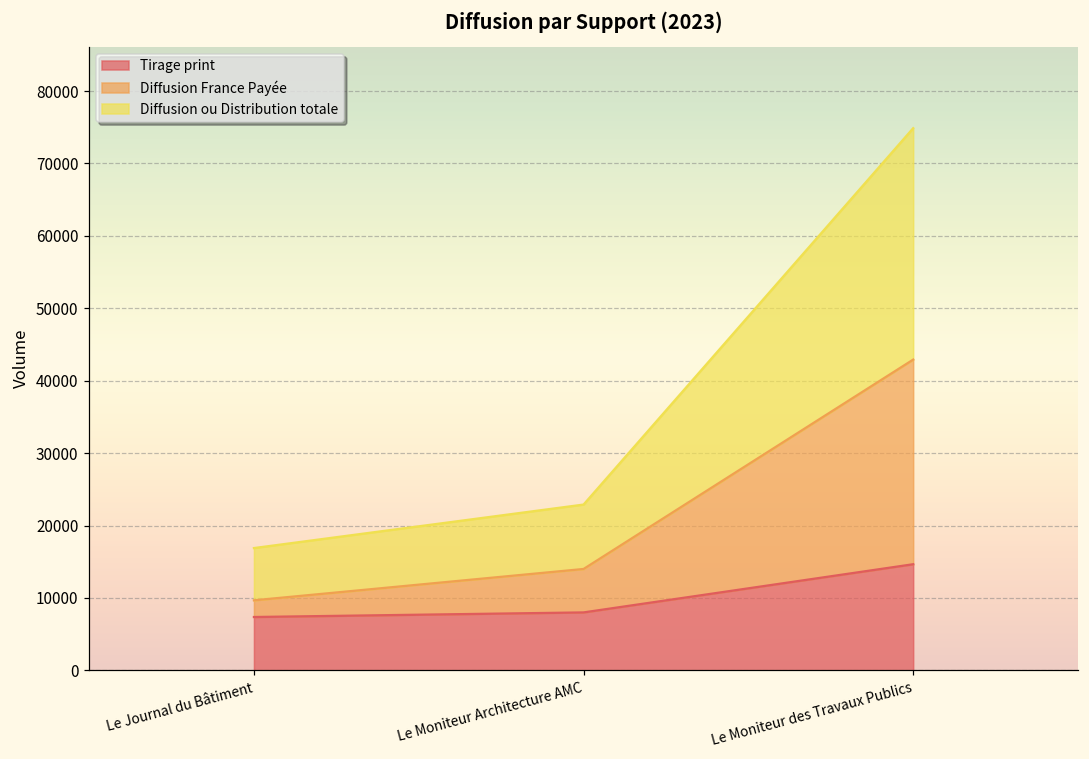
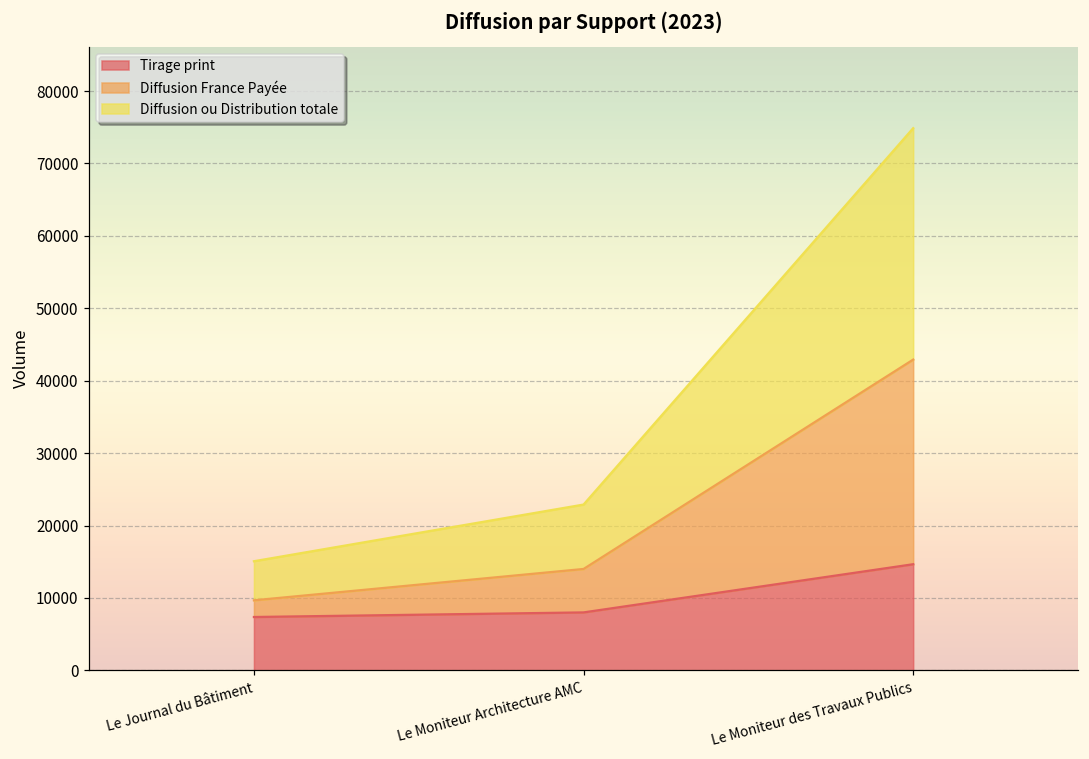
  {
    "Tirage print": {
      "Le Journal du Bâtiment": 7000,
      "Le Moniteur Architecture AMC": 8000,
      "Le Moniteur des Travaux Publics": 15000
    },
    "Diffusion France Payée": {
      "Le Journal du Bâtiment": 2000,
      "Le Moniteur Architecture AMC": 6000,
      "Le Moniteur des Travaux Publics": 28000
    },
    "Diffusion ou Distribution totale": {
-     "Le Journal du Bâtiment": 7000,
+     "Le Journal du Bâtiment": 5000,
      "Le Moniteur Architecture AMC": 9000,
      "Le Moniteur des Travaux Publics": 32000
    }
  }
